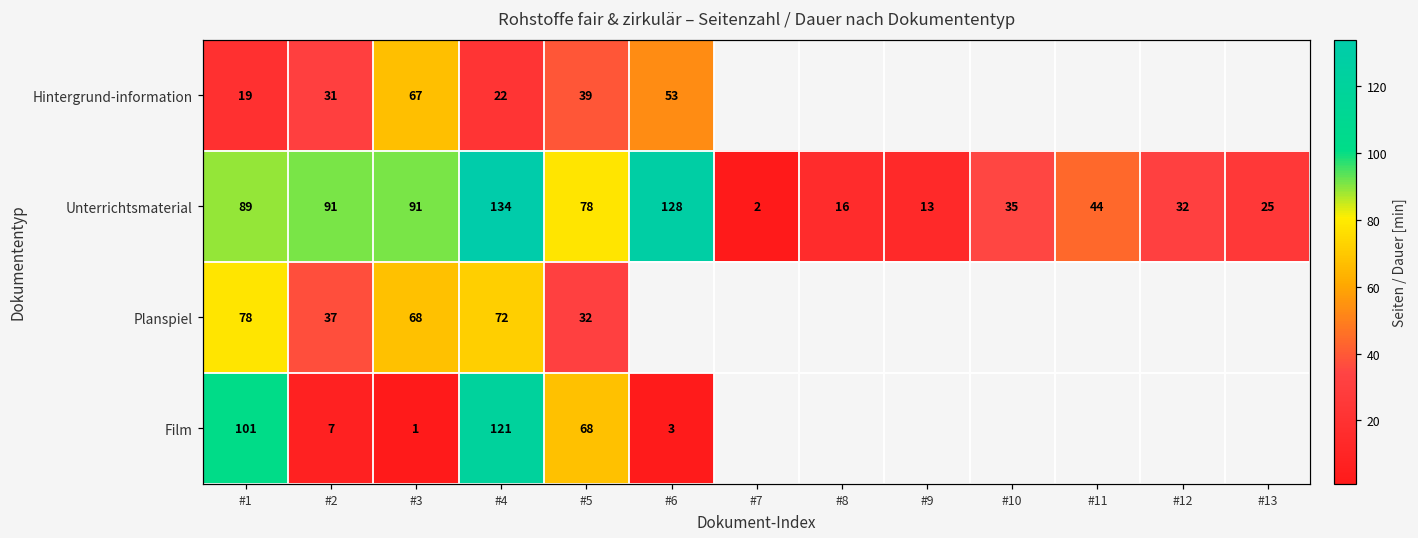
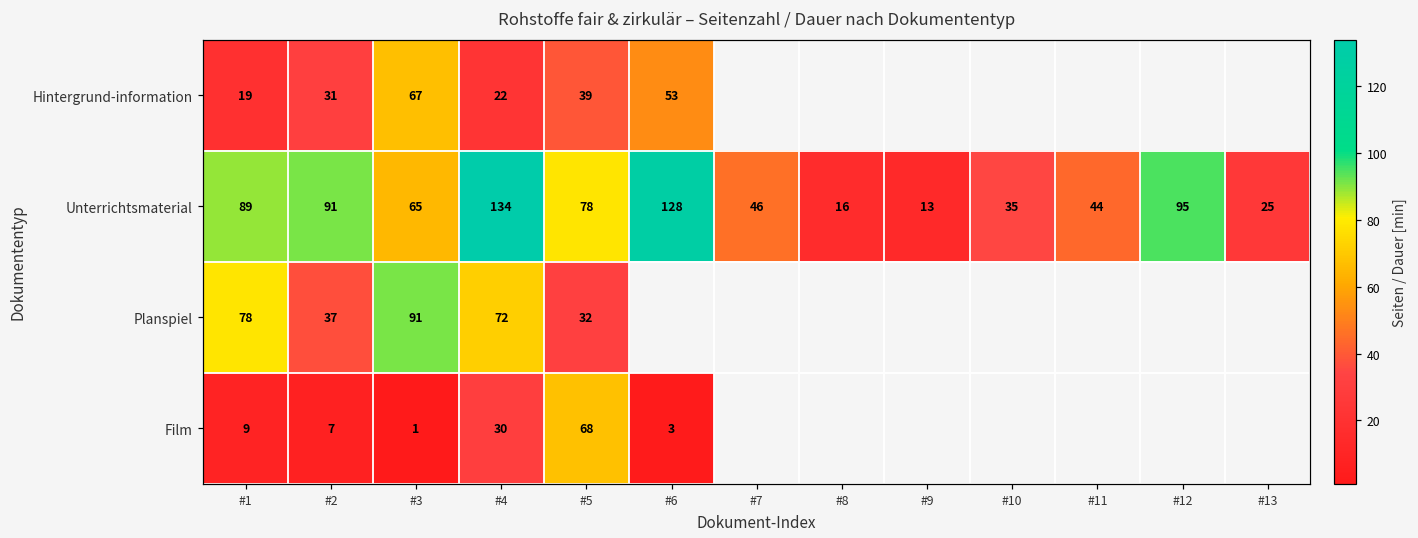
  {
    "Hintergrund-information": {
      "#1": 19,
      "#2": 31,
      "#3": 67,
      "#4": 22,
      "#5": 39,
      "#6": 53
    },
    "Unterrichtsmaterial": {
      "#1": 89,
      "#2": 91,
-     "#3": 91,
+     "#3": 65,
      "#4": 134,
      "#5": 78,
      "#6": 128,
-     "#7": 2,
+     "#7": 46,
      "#8": 16,
      "#9": 13,
      "#10": 35,
      "#11": 44,
-     "#12": 32,
+     "#12": 95,
      "#13": 25
    },
    "Planspiel": {
      "#1": 78,
      "#2": 37,
-     "#3": 68,
+     "#3": 91,
      "#4": 72,
      "#5": 32
    },
    "Film": {
-     "#1": 101,
+     "#1": 9,
      "#2": 7,
      "#3": 1,
-     "#4": 121,
+     "#4": 30,
      "#5": 68,
      "#6": 3
    }
  }
